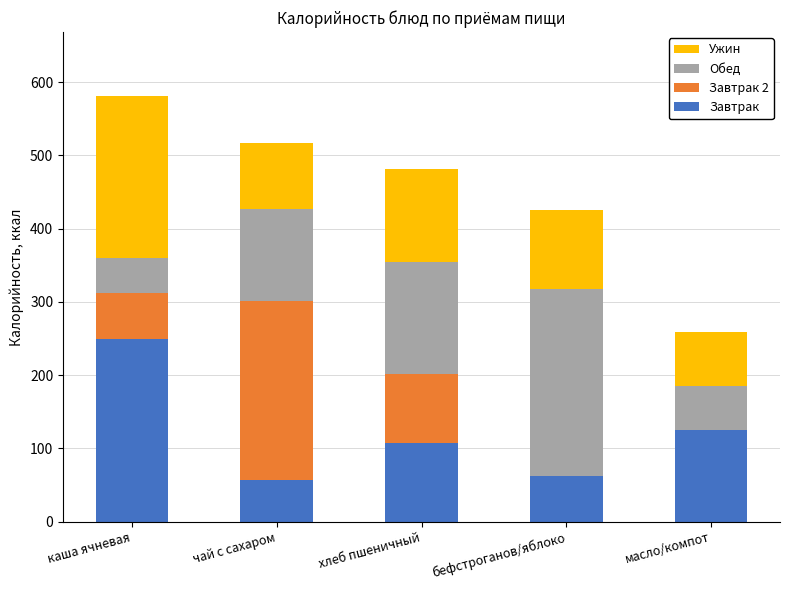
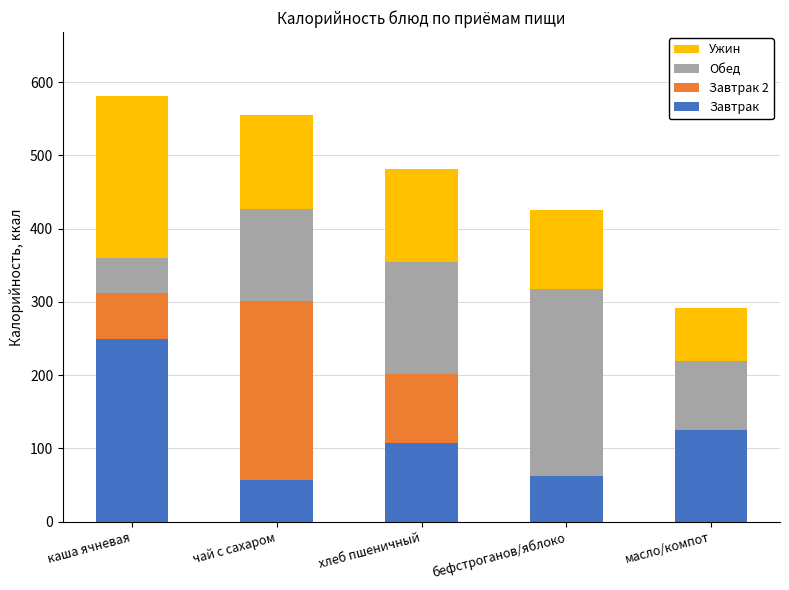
  {
    "Завтрак": {
      "каша ячневая": 250,
      "чай с сахаром": 60,
      "хлеб пшеничный": 110,
      "бефстроганов/яблоко": 60,
      "масло/компот": 130
    },
    "Завтрак 2": {
      "каша ячневая": 60,
      "чай с сахаром": 240,
      "хлеб пшеничный": 90,
      "бефстроганов/яблоко": 0,
      "масло/компот": 0
    },
    "Обед": {
      "каша ячневая": 50,
      "чай с сахаром": 130,
      "хлеб пшеничный": 150,
      "бефстроганов/яблоко": 260,
-     "масло/компот": 60
+     "масло/компот": 90
    },
    "Ужин": {
      "каша ячневая": 220,
-     "чай с сахаром": 90,
+     "чай с сахаром": 130,
      "хлеб пшеничный": 130,
      "бефстроганов/яблоко": 110,
      "масло/компот": 70
    }
  }
